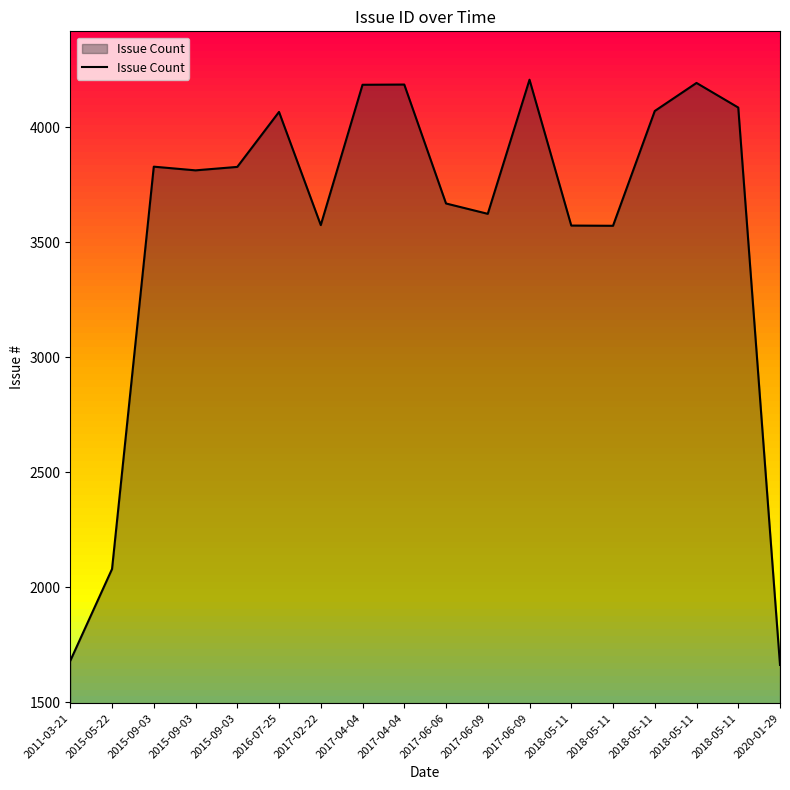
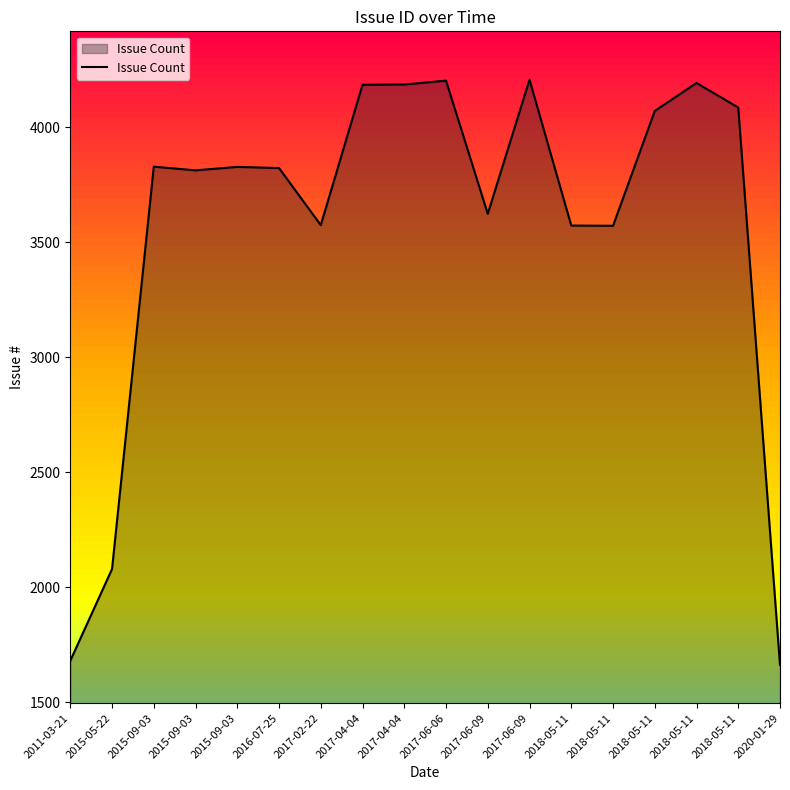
  {
    "2011-03-21": 1680,
    "2015-05-22": 2080,
-   "2016-07-25": 4070,
+   "2016-07-25": 3820,
    "2017-02-22": 3570,
-   "2017-06-06": 3670,
+   "2017-06-06": 4200,
    "2020-01-29": 1660
  }
